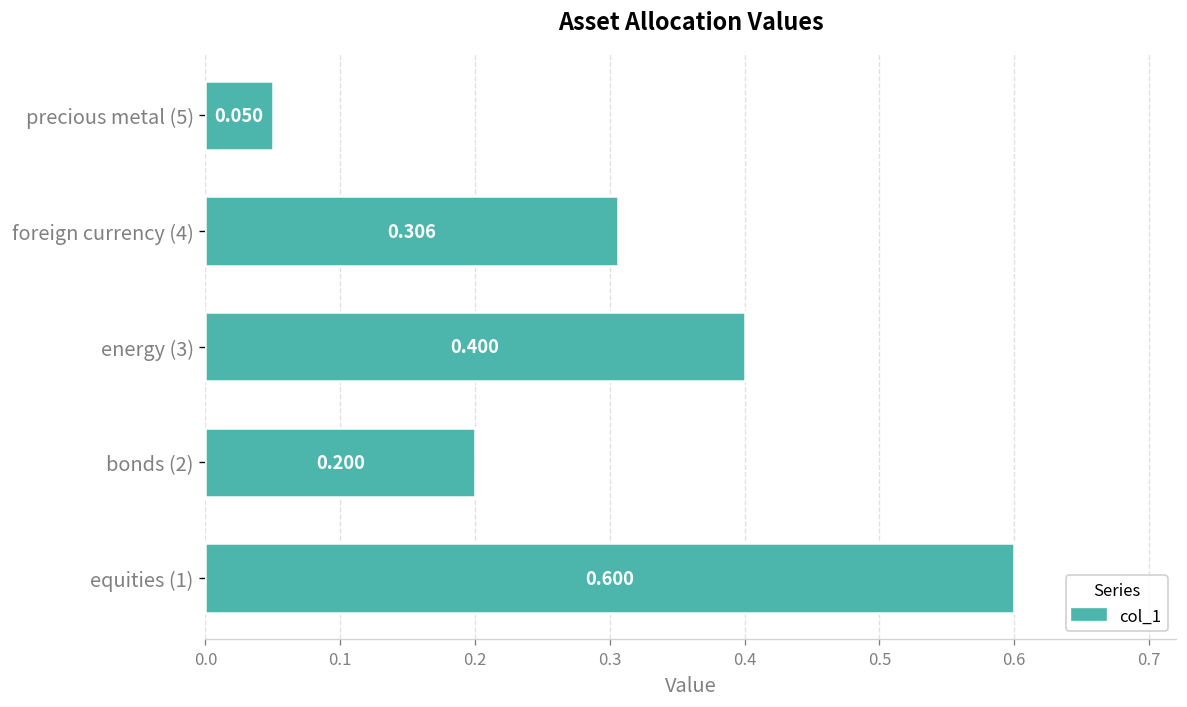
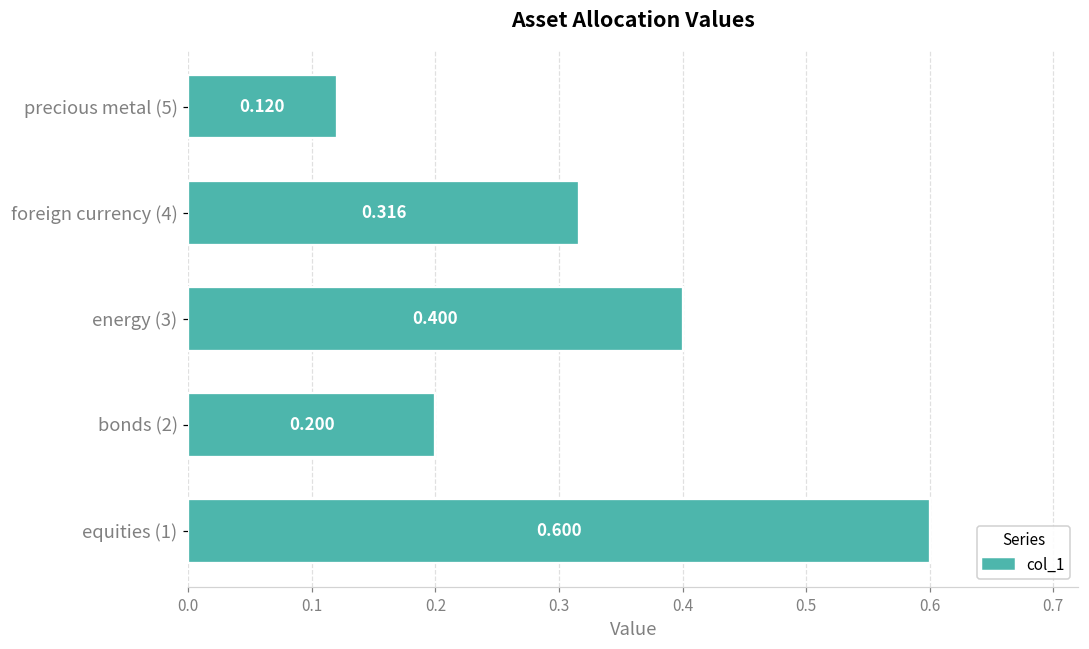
  {
-   "precious metal (5)": 0.050,
-   "foreign currency (4)": 0.306,
+   "precious metal (5)": 0.120,
+   "foreign currency (4)": 0.316,
    "energy (3)": 0.400,
    "bonds (2)": 0.200,
    "equities (1)": 0.600
  }
